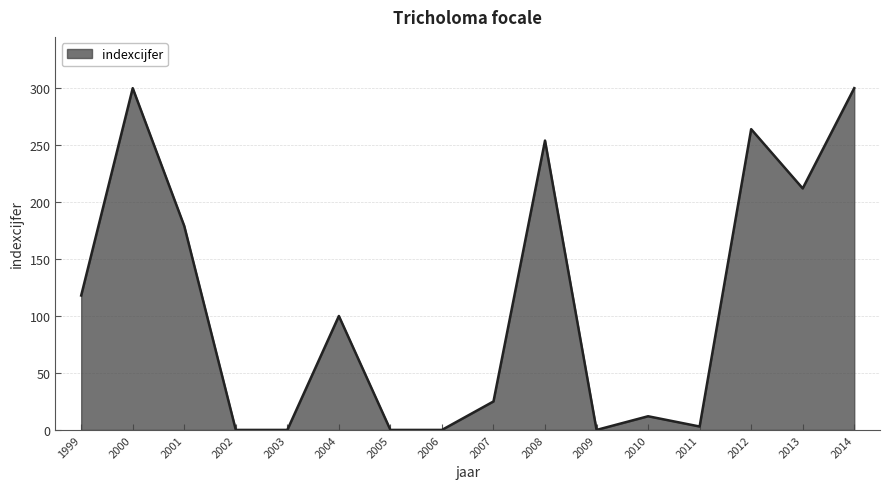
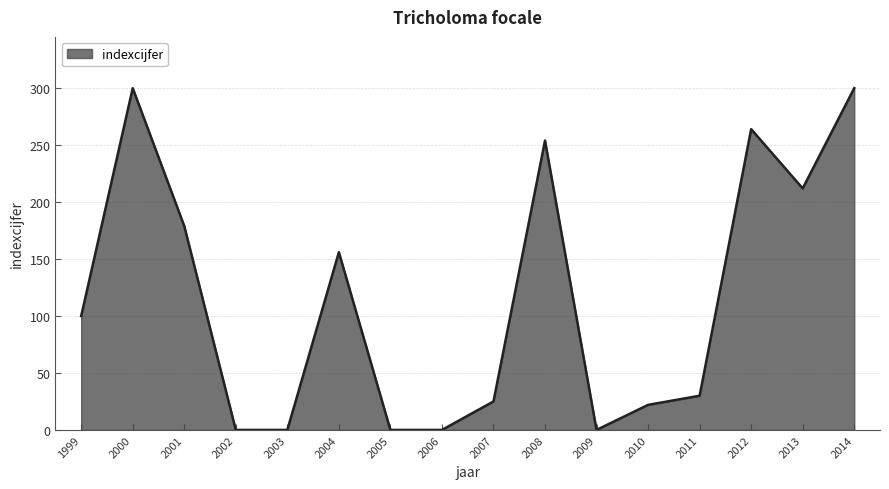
  {
-   "1999": 118,
+   "1999": 100,
    "2000": 300,
    "2001": 179,
    "2002": 0,
    "2003": 0,
-   "2004": 100,
+   "2004": 156,
    "2005": 0,
    "2006": 0,
    "2007": 25,
    "2008": 254,
    "2009": 0,
-   "2010": 12,
-   "2011": 3,
+   "2010": 22,
+   "2011": 30,
    "2012": 264,
    "2013": 212,
    "2014": 300
  }
